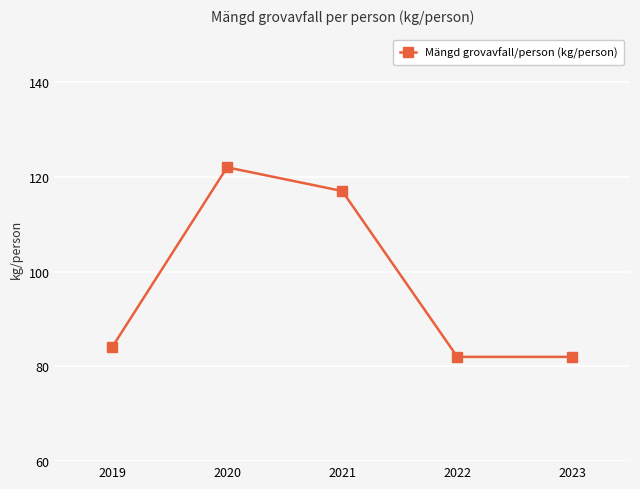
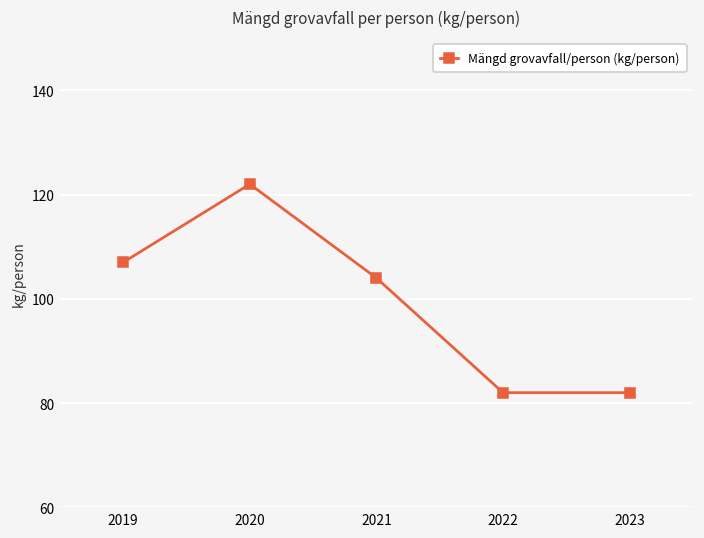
  {
-   "2019": 84,
+   "2019": 107,
    "2020": 122,
-   "2021": 117,
+   "2021": 104,
    "2022": 82,
    "2023": 82
  }
